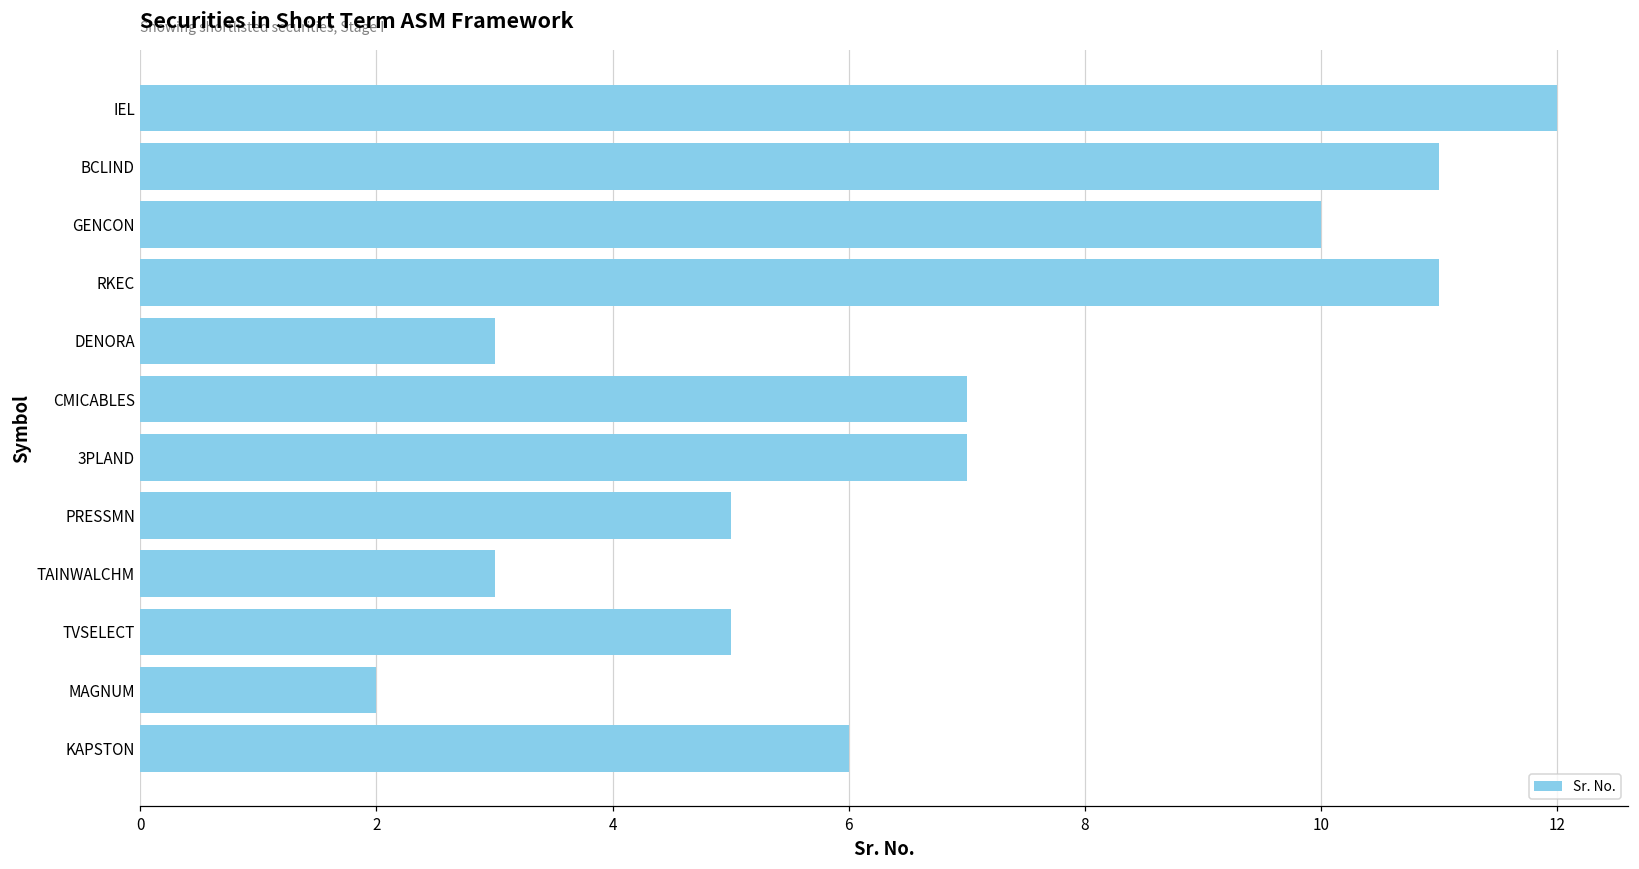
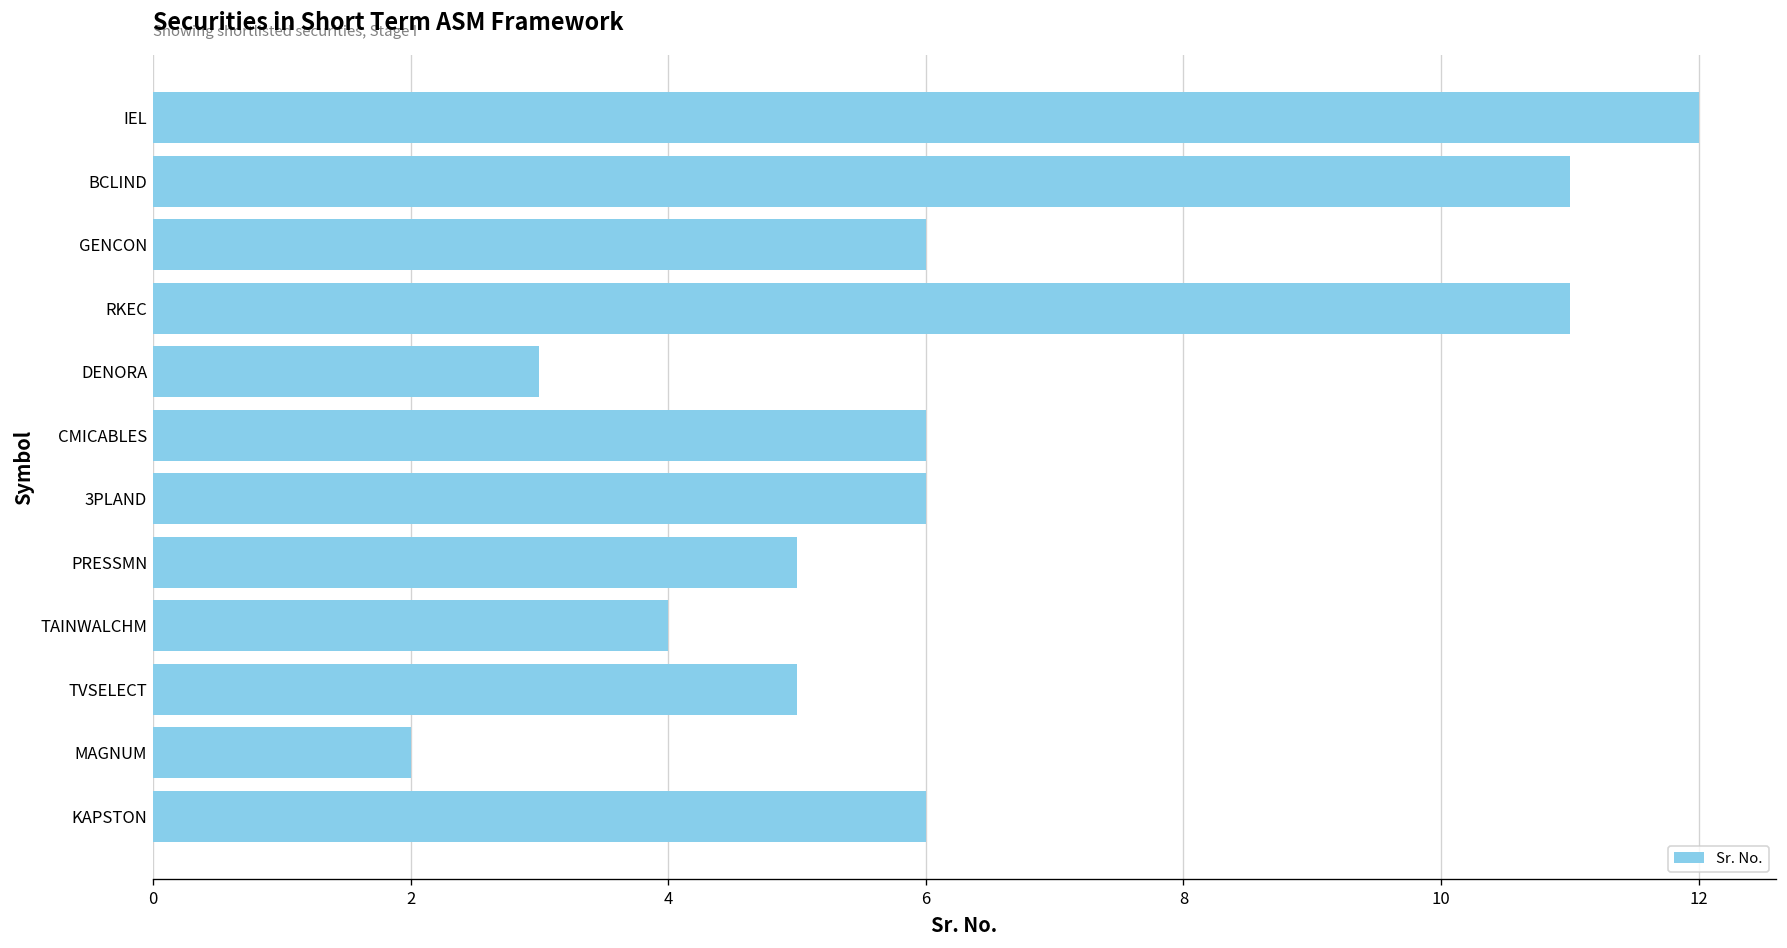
  {
    "IEL": 12,
    "BCLIND": 11,
-   "GENCON": 10,
+   "GENCON": 6,
    "RKEC": 11,
    "DENORA": 3,
-   "CMICABLES": 7,
-   "3PLAND": 7,
+   "CMICABLES": 6,
+   "3PLAND": 6,
    "PRESSMN": 5,
-   "TAINWALCHM": 3,
+   "TAINWALCHM": 4,
    "TVSELECT": 5,
    "MAGNUM": 2,
    "KAPSTON": 6
  }
